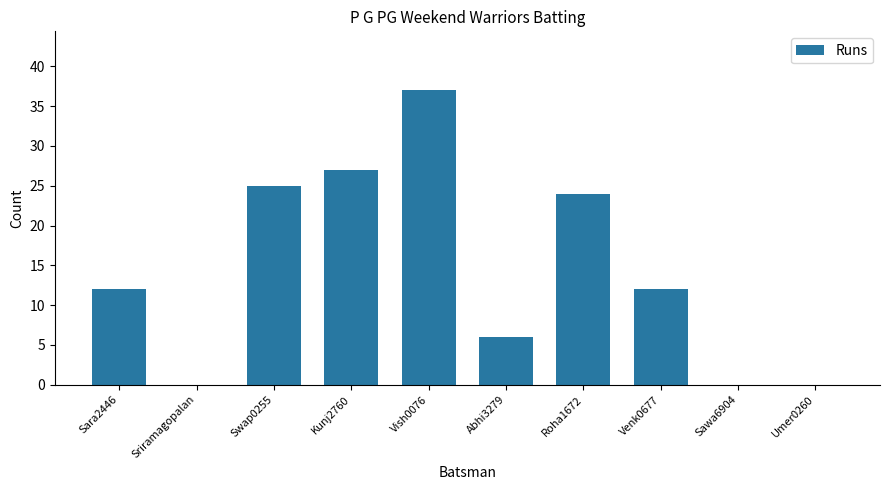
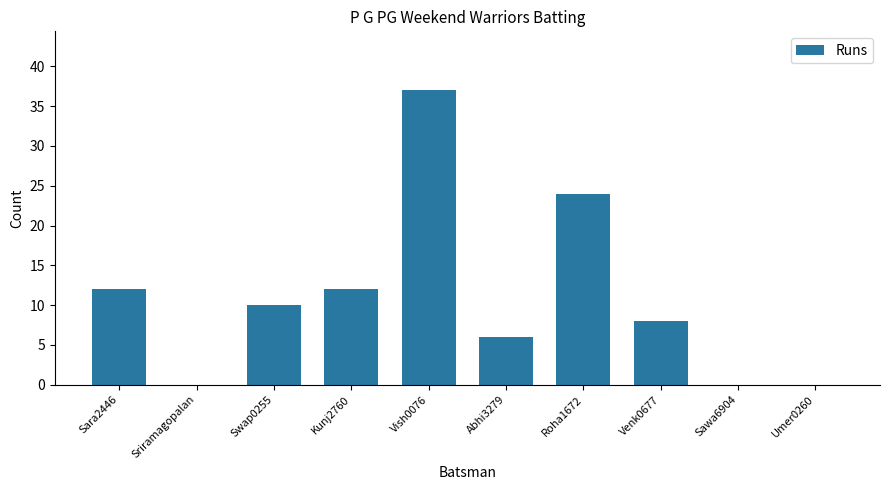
  {
    "Sara2446": 12,
    "Sriramagopalan": 0,
-   "Swap0255": 25,
-   "Kunj2760": 27,
+   "Swap0255": 10,
+   "Kunj2760": 12,
    "Vish0076": 37,
    "Abhi3279": 6,
    "Roha1672": 24,
-   "Venk0677": 12,
+   "Venk0677": 8,
    "Sawa6904": 0,
    "Umer0260": 0
  }
